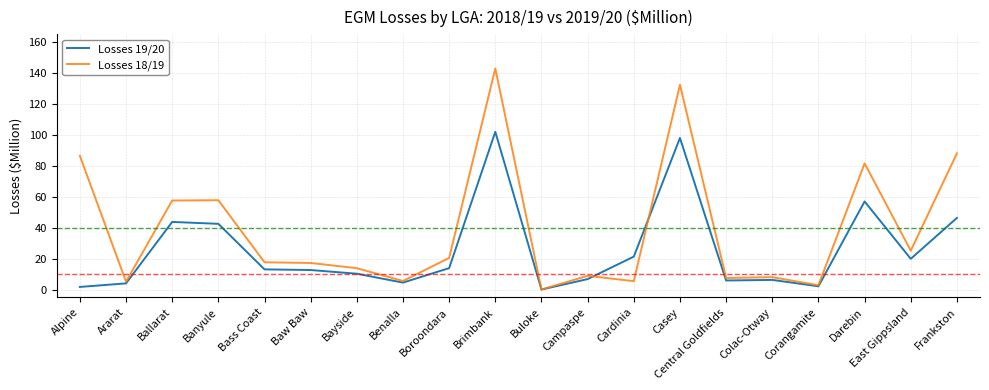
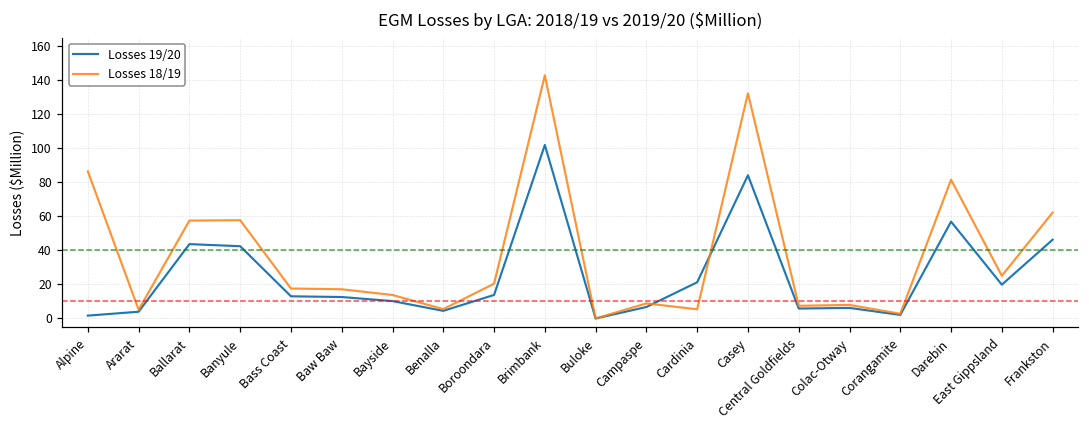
  {
    "Losses 19/20": {
      "Alpine": 2,
      "Ballarat": 44,
      "Banyule": 42,
      "Bass Coast": 13,
      "Baw Baw": 13,
      "Bayside": 10,
      "Boroondara": 14,
      "Brimbank": 102,
      "Campaspe": 7,
      "Cardinia": 21,
-     "Casey": 98,
+     "Casey": 84,
      "Colac-Otway": 6,
      "Darebin": 57,
      "East Gippsland": 20,
      "Frankston": 46
    },
    "Losses 18/19": {
      "Alpine": 86,
      "Ballarat": 58,
      "Banyule": 58,
      "Bass Coast": 18,
      "Baw Baw": 17,
      "Bayside": 14,
      "Boroondara": 20,
      "Brimbank": 143,
      "Campaspe": 9,
      "Cardinia": 5,
      "Casey": 132,
      "Colac-Otway": 8,
      "Darebin": 82,
      "East Gippsland": 25,
-     "Frankston": 88
+     "Frankston": 62
    }
  }
